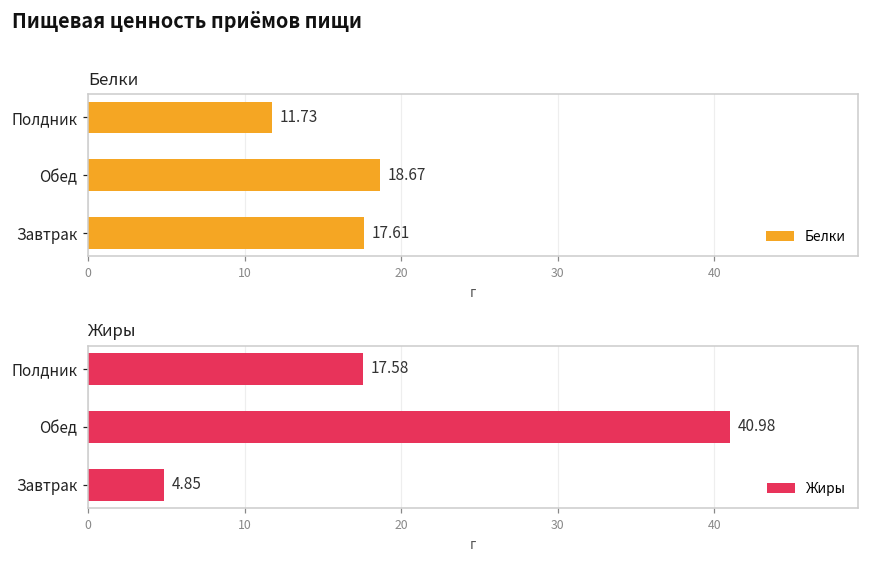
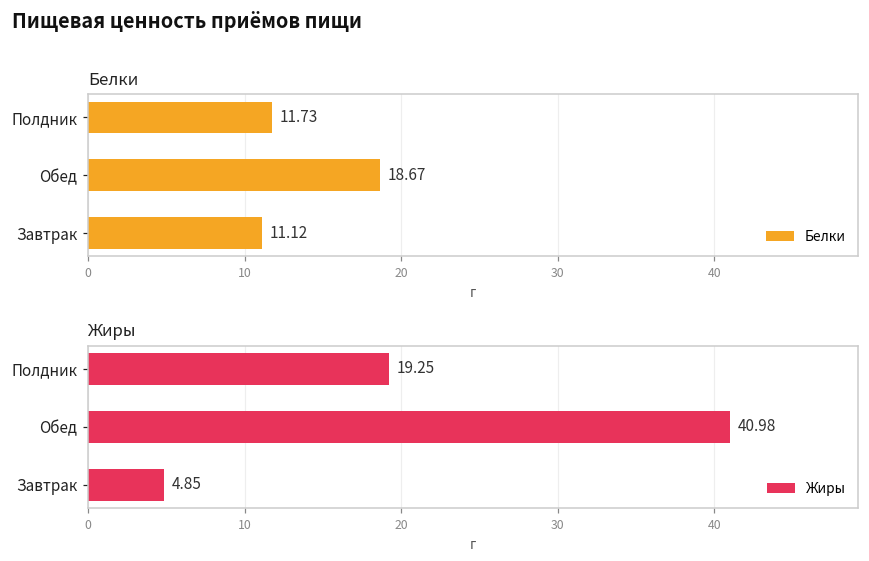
  {
    "Белки": {
      "Полдник": 11.73,
      "Обед": 18.67,
-     "Завтрак": 17.61
+     "Завтрак": 11.12
    },
    "Жиры": {
-     "Полдник": 17.58,
+     "Полдник": 19.25,
      "Обед": 40.98,
      "Завтрак": 4.85
    }
  }
